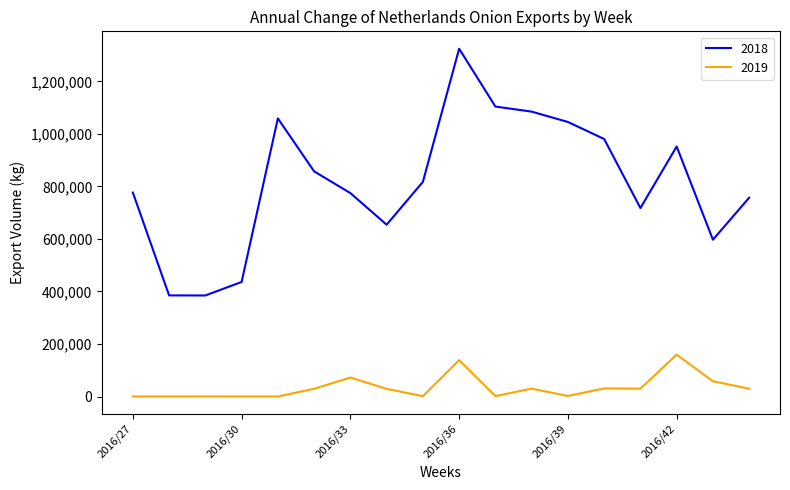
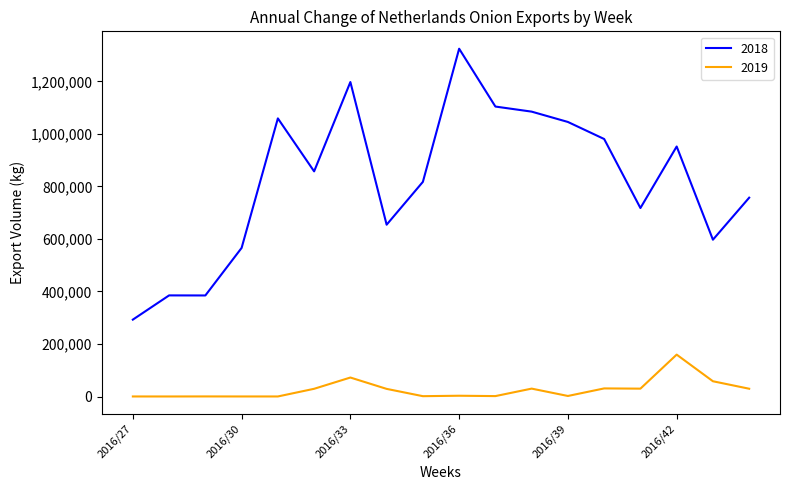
  {
    "2018": {
-     "2016/27": "780,000",
-     "2016/30": "440,000",
-     "2016/33": "770,000",
+     "2016/27": "290,000",
+     "2016/30": "570,000",
+     "2016/33": "1,200,000",
      "2016/36": "1,320,000",
      "2016/39": "1,050,000",
      "2016/42": "950,000"
    },
    "2019": {
      "2016/27": "0",
      "2016/30": "0",
      "2016/33": "70,000",
-     "2016/36": "140,000",
+     "2016/36": "0",
      "2016/39": "0",
      "2016/42": "160,000"
    }
  }
